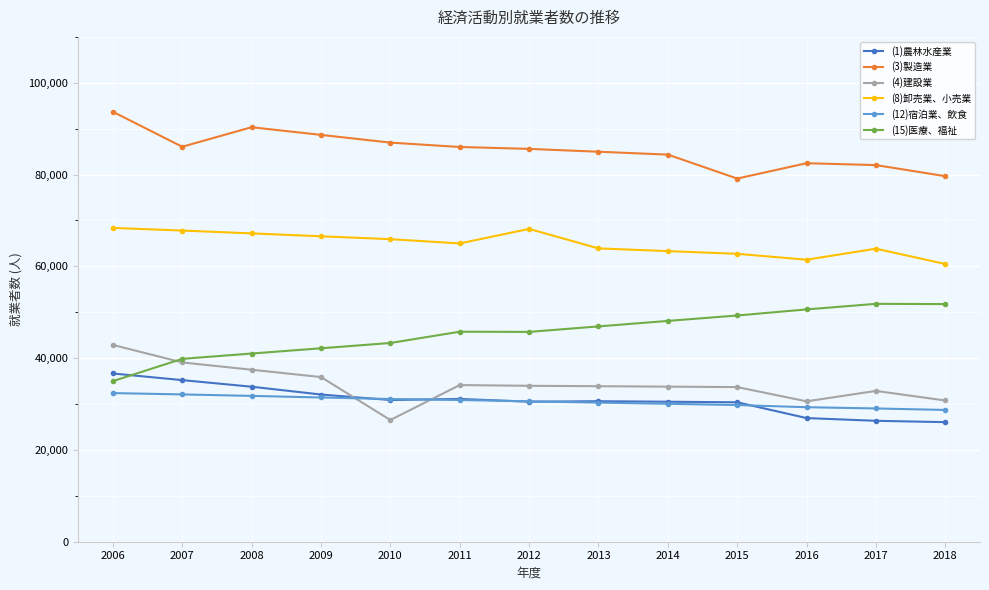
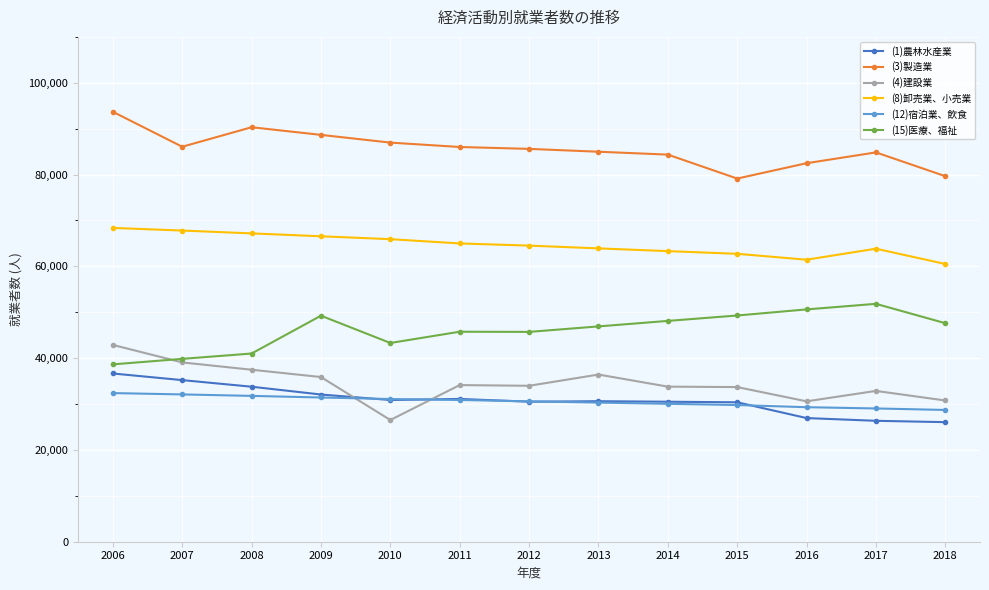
  {
    "(3)製造業": {
      "2006": "94,000",
      "2007": "86,000",
      "2008": "90,000",
      "2009": "89,000",
      "2010": "87,000",
      "2011": "86,000",
      "2012": "86,000",
      "2013": "85,000",
      "2014": "84,000",
      "2015": "79,000",
      "2016": "82,000",
-     "2017": "82,000",
+     "2017": "85,000",
      "2018": "80,000"
    },
    "(4)建設業": {
      "2006": "43,000",
      "2007": "39,000",
      "2008": "37,000",
      "2009": "36,000",
      "2010": "27,000",
      "2011": "34,000",
      "2012": "34,000",
-     "2013": "34,000",
+     "2013": "36,000",
      "2014": "34,000",
      "2015": "34,000",
      "2016": "31,000",
      "2017": "33,000",
      "2018": "31,000"
    },
    "(8)卸売業、小売業": {
      "2006": "68,000",
      "2007": "68,000",
      "2008": "67,000",
      "2009": "67,000",
      "2010": "66,000",
      "2011": "65,000",
-     "2012": "68,000",
+     "2012": "65,000",
      "2013": "64,000",
      "2014": "63,000",
      "2015": "63,000",
      "2016": "61,000",
      "2017": "64,000",
      "2018": "61,000"
    },
    "(15)医療、福祉": {
-     "2006": "35,000",
+     "2006": "39,000",
      "2007": "40,000",
      "2008": "41,000",
-     "2009": "42,000",
+     "2009": "49,000",
      "2010": "43,000",
      "2011": "46,000",
      "2012": "46,000",
      "2013": "47,000",
      "2014": "48,000",
      "2015": "49,000",
      "2016": "51,000",
      "2017": "52,000",
-     "2018": "52,000"
+     "2018": "48,000"
    }
  }
